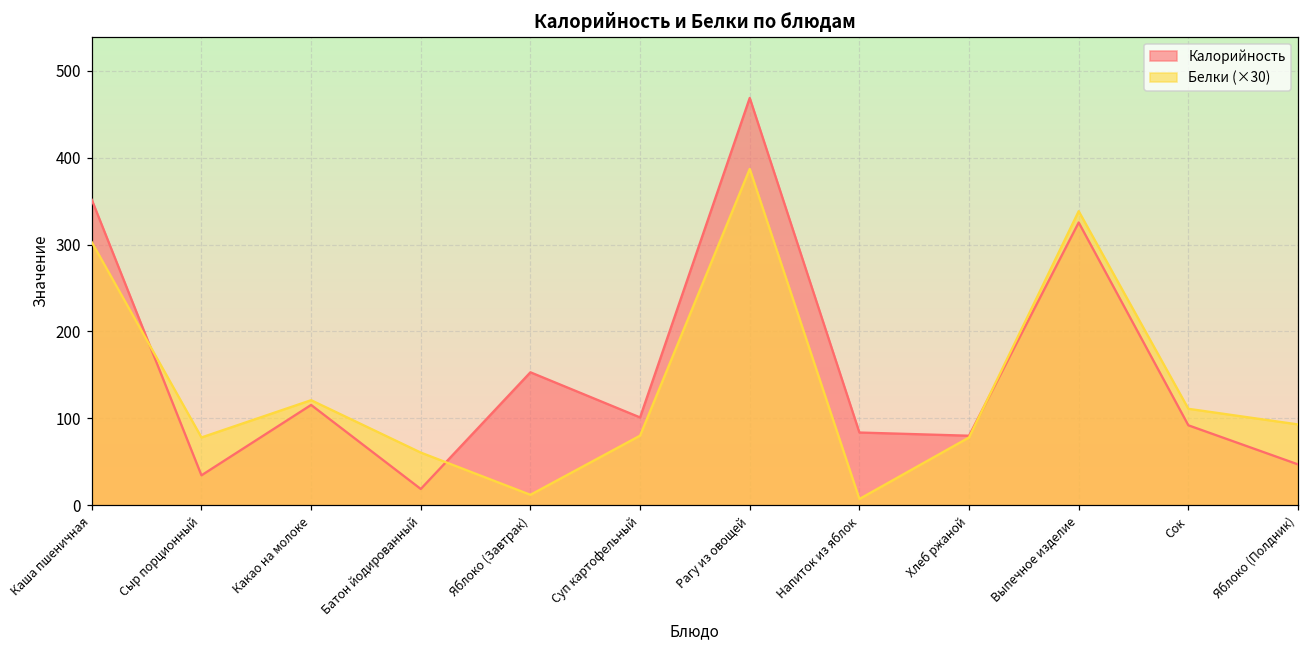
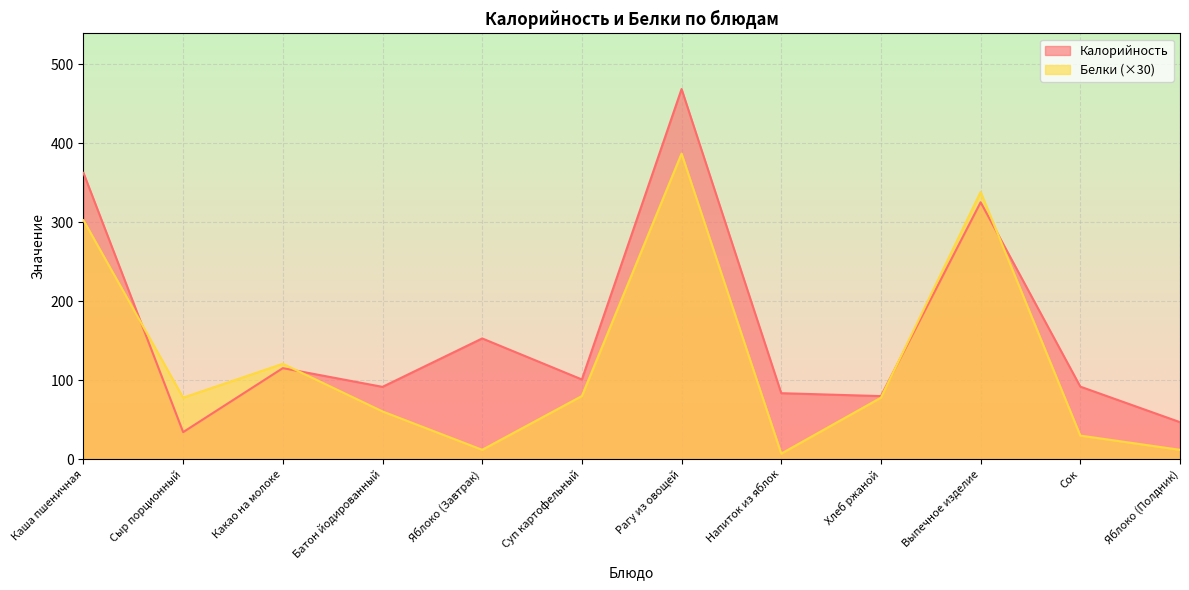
  {
    "Калорийность": {
-     "Каша пшеничная": 350,
+     "Каша пшеничная": 360,
      "Сыр порционный": 30,
      "Какао на молоке": 120,
-     "Батон йодированный": 20,
+     "Батон йодированный": 90,
      "Яблоко (Завтрак)": 150,
      "Суп картофельный": 100,
      "Рагу из овощей": 470,
      "Напиток из яблок": 80,
      "Выпечное изделие": 330,
      "Сок": 90,
      "Яблоко (Полдник)": 50
    },
    "Белки (×30)": {
      "Каша пшеничная": 300,
      "Сыр порционный": 80,
      "Какао на молоке": 120,
      "Батон йодированный": 60,
      "Яблоко (Завтрак)": 10,
      "Суп картофельный": 80,
      "Рагу из овощей": 390,
      "Напиток из яблок": 10,
      "Выпечное изделие": 340,
-     "Сок": 110,
-     "Яблоко (Полдник)": 90
+     "Сок": 30,
+     "Яблоко (Полдник)": 10
    }
  }
